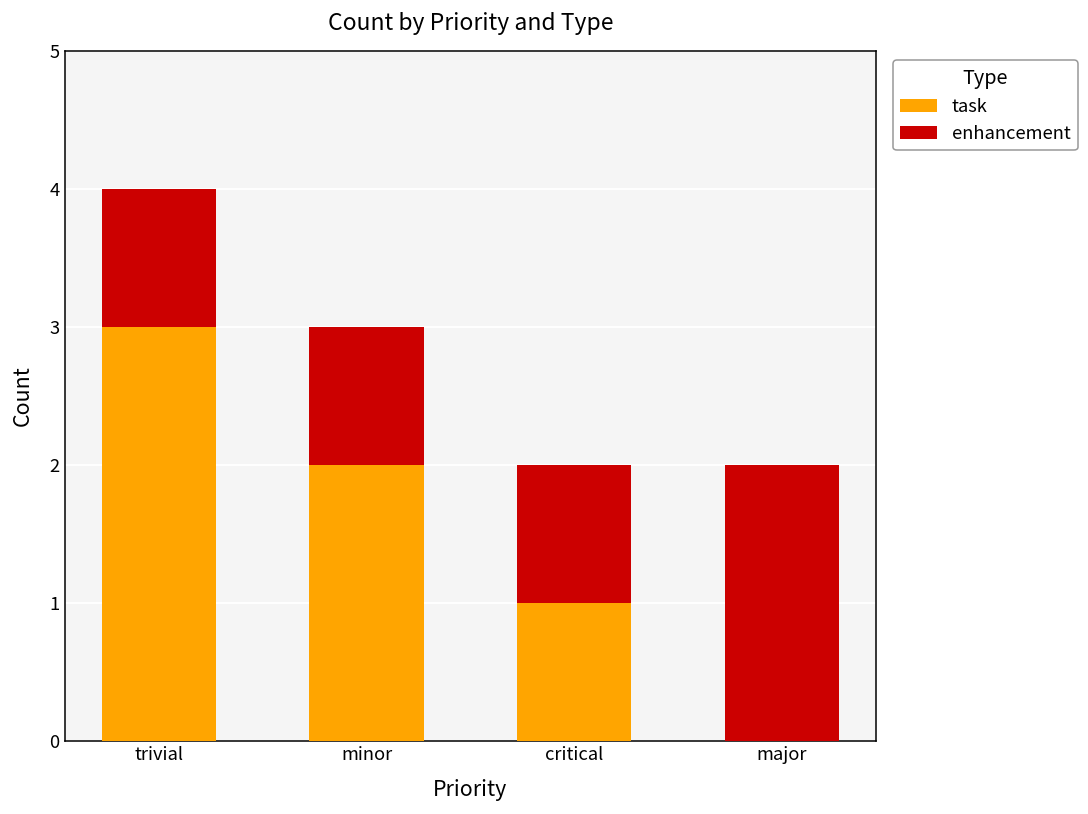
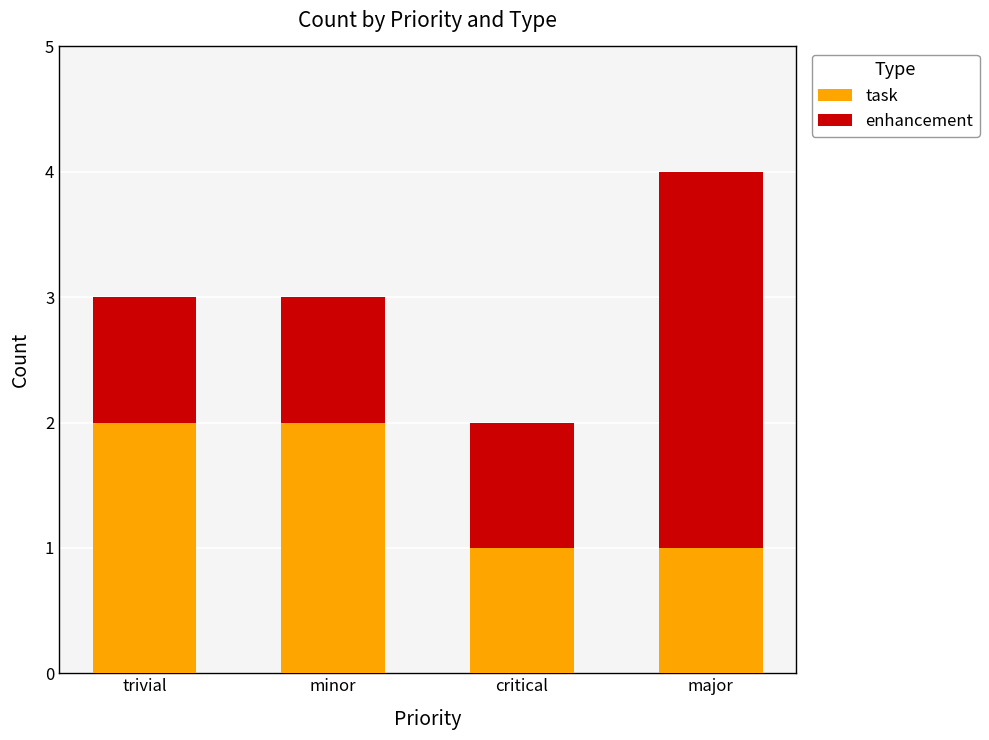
  {
    "task": {
-     "trivial": 3,
+     "trivial": 2,
      "minor": 2,
      "critical": 1,
-     "major": 0
+     "major": 1
    },
    "enhancement": {
      "trivial": 1,
      "minor": 1,
      "critical": 1,
-     "major": 2
+     "major": 3
    }
  }
